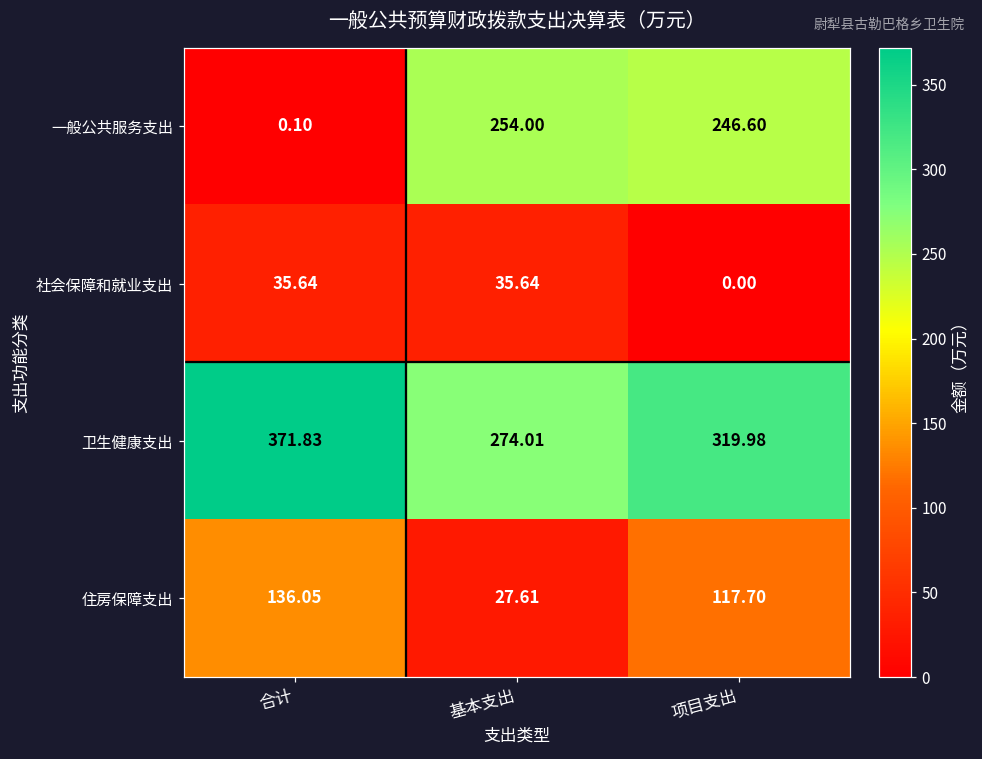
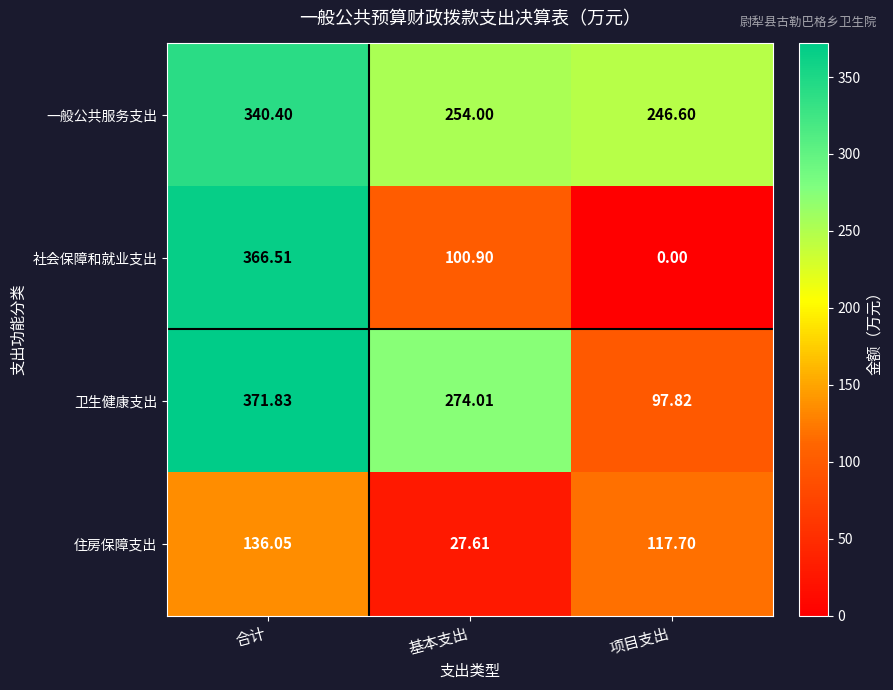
  {
    "一般公共服务支出": {
-     "合计": 0.10,
+     "合计": 340.40,
      "基本支出": 254.00,
      "项目支出": 246.60
    },
    "社会保障和就业支出": {
-     "合计": 35.64,
-     "基本支出": 35.64,
+     "合计": 366.51,
+     "基本支出": 100.90,
      "项目支出": 0.00
    },
    "卫生健康支出": {
      "合计": 371.83,
      "基本支出": 274.01,
-     "项目支出": 319.98
+     "项目支出": 97.82
    },
    "住房保障支出": {
      "合计": 136.05,
      "基本支出": 27.61,
      "项目支出": 117.70
    }
  }
